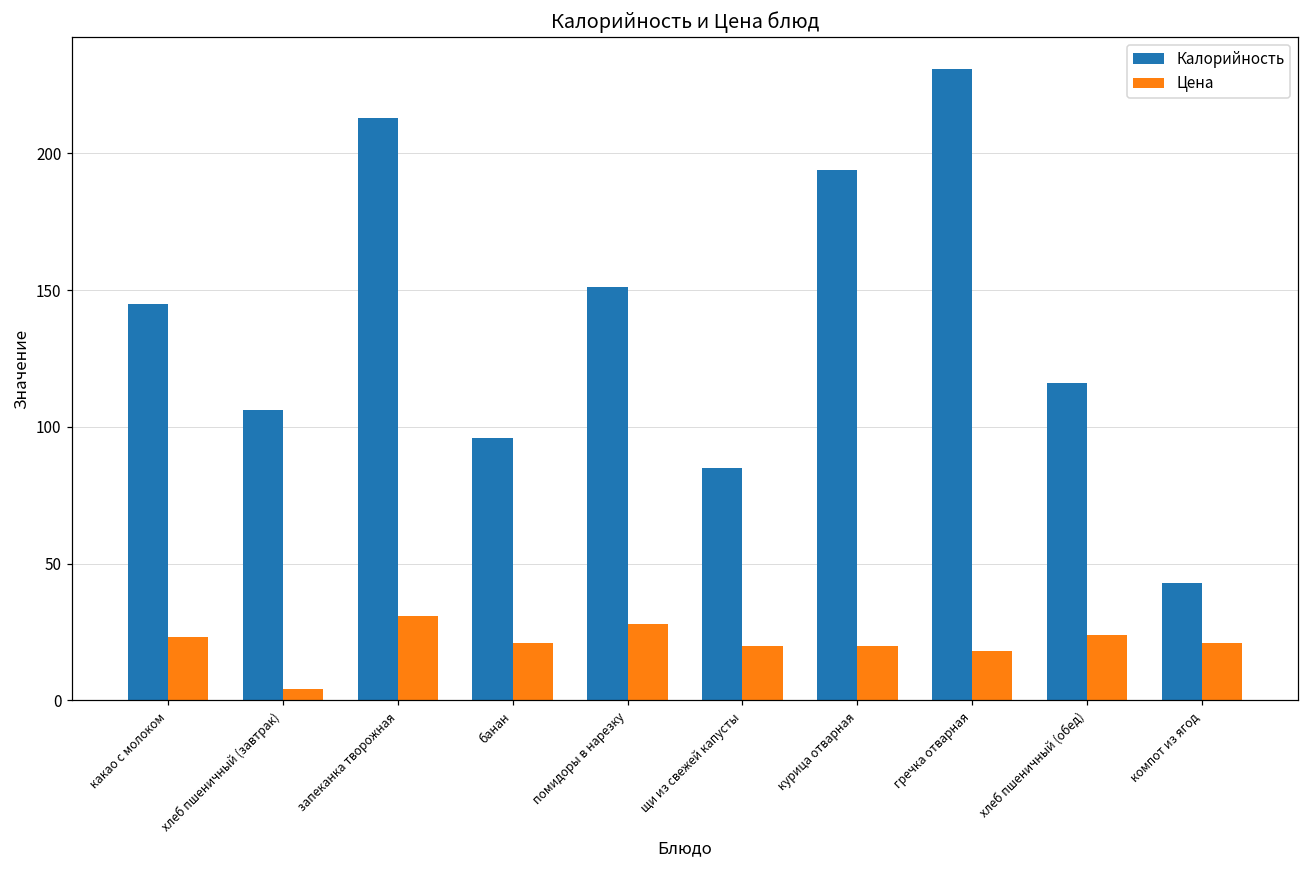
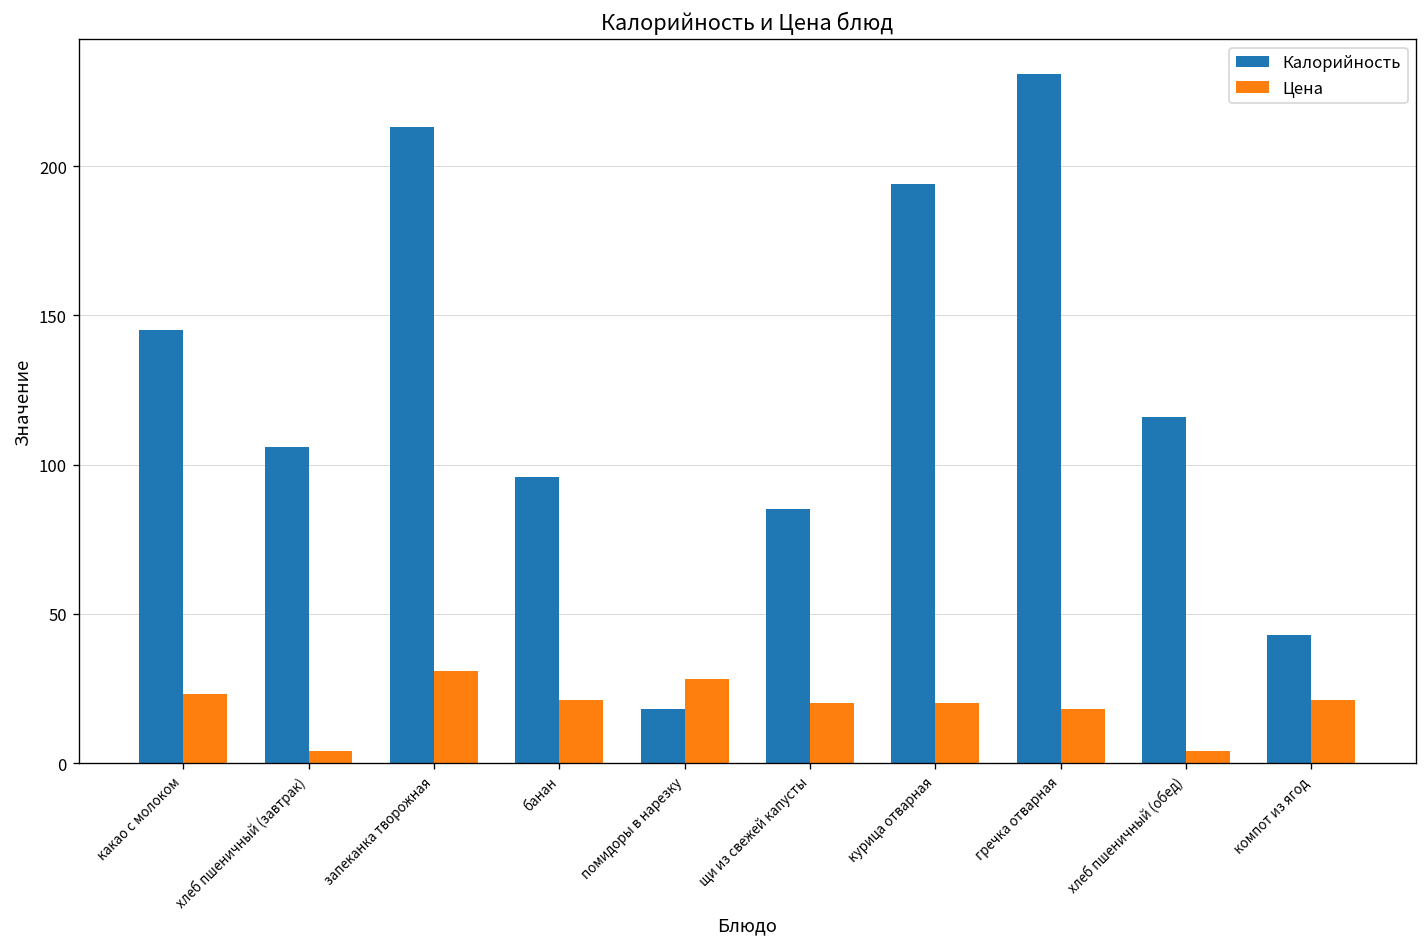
  {
    "Калорийность": {
      "какао с молоком": 145,
      "хлеб пшеничный (завтрак)": 106,
      "запеканка творожная": 213,
      "банан": 96,
-     "помидоры в нарезку": 151,
+     "помидоры в нарезку": 18,
      "щи из свежей капусты": 85,
      "курица отварная": 194,
      "гречка отварная": 231,
      "хлеб пшеничный (обед)": 116,
      "компот из ягод": 43
    },
    "Цена": {
      "какао с молоком": 23,
      "хлеб пшеничный (завтрак)": 4,
      "запеканка творожная": 31,
      "банан": 21,
      "помидоры в нарезку": 28,
      "щи из свежей капусты": 20,
      "курица отварная": 20,
      "гречка отварная": 18,
-     "хлеб пшеничный (обед)": 24,
+     "хлеб пшеничный (обед)": 4,
      "компот из ягод": 21
    }
  }
